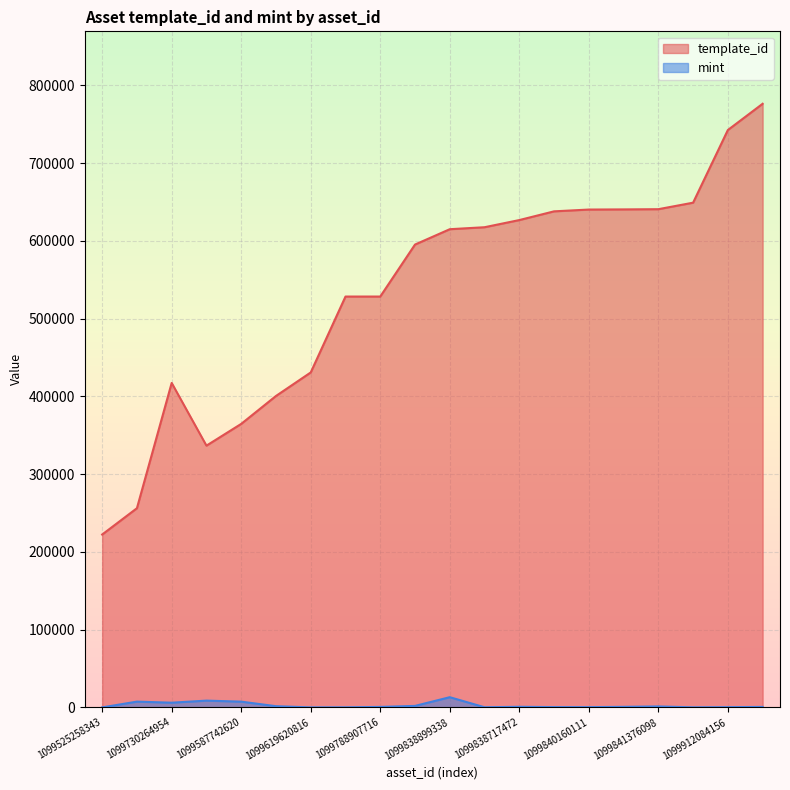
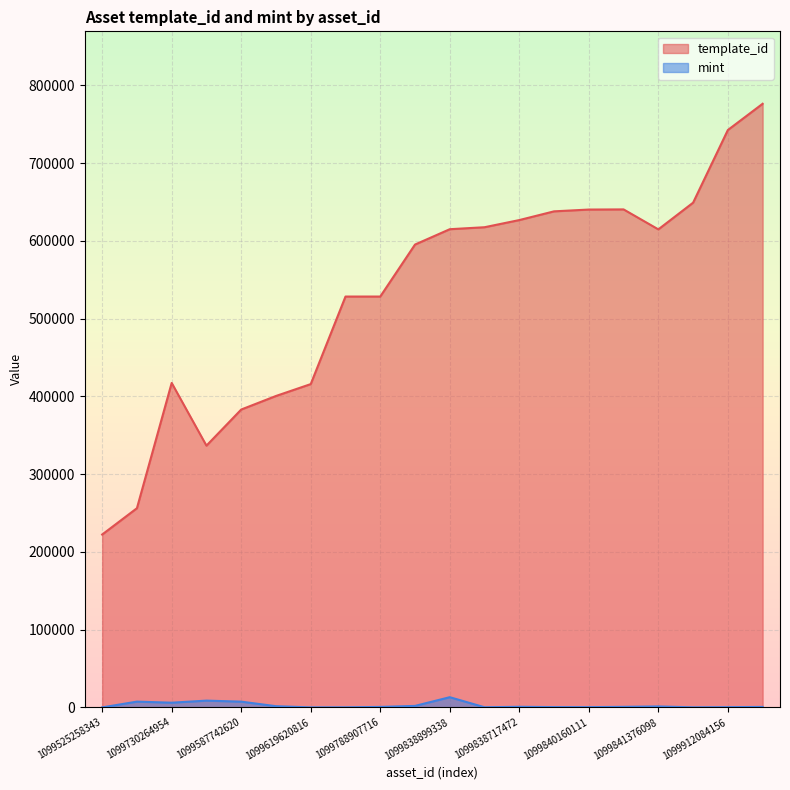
  {
    "template_id": {
      "1099525258343": 220000,
      "1099730264954": 420000,
-     "1099587742620": 360000,
-     "1099619620816": 430000,
+     "1099587742620": 380000,
+     "1099619620816": 420000,
      "1099788907716": 530000,
      "1099838899338": 610000,
      "1099838717472": 630000,
      "1099840160111": 640000,
-     "1099841376098": 640000,
+     "1099841376098": 610000,
      "1099912084156": 740000
    },
    "mint": {
      "1099525258343": 0,
      "1099730264954": 10000,
      "1099587742620": 10000,
      "1099619620816": 0,
      "1099788907716": 0,
      "1099838899338": 10000,
      "1099838717472": 0,
      "1099840160111": 0,
      "1099841376098": 0,
      "1099912084156": 0
    }
  }
